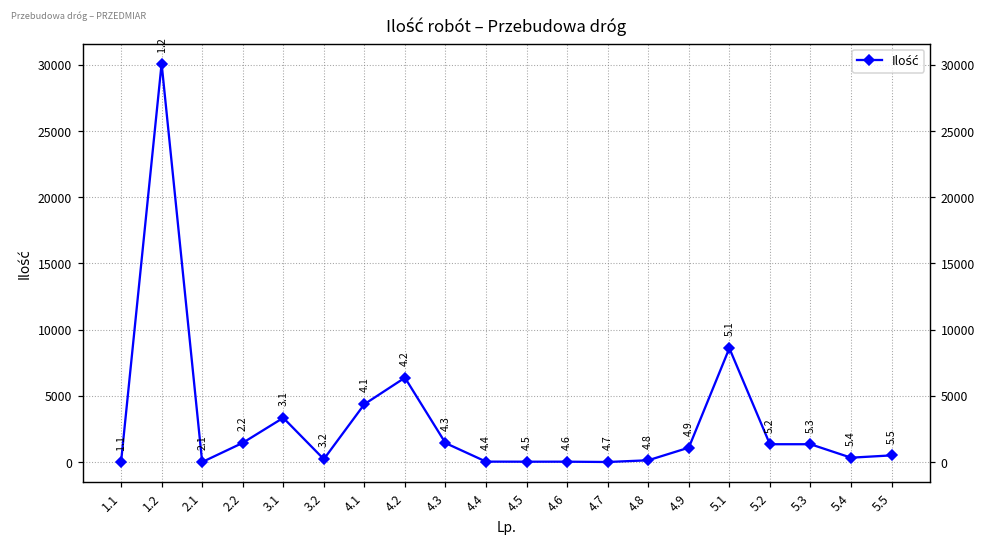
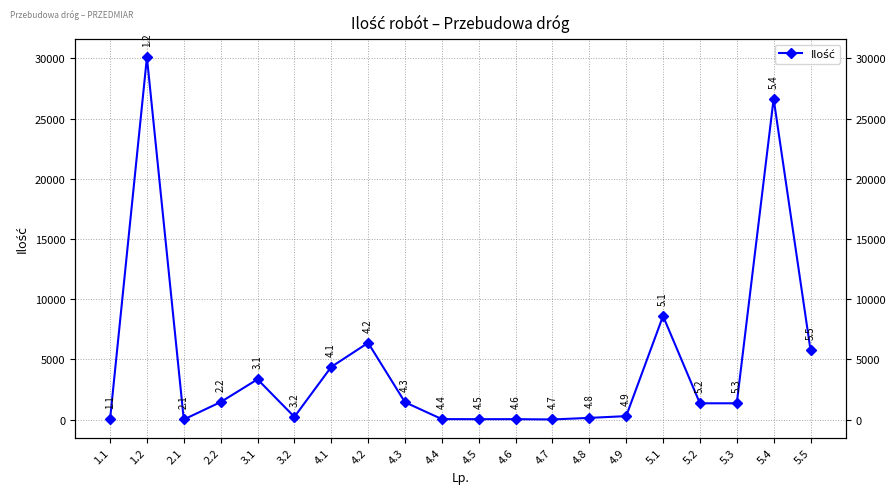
  {
-   "4.9": 1100,
-   "5.4": 300,
-   "5.5": 500
+   "4.9": 300,
+   "5.4": 26600,
+   "5.5": 5800
  }
